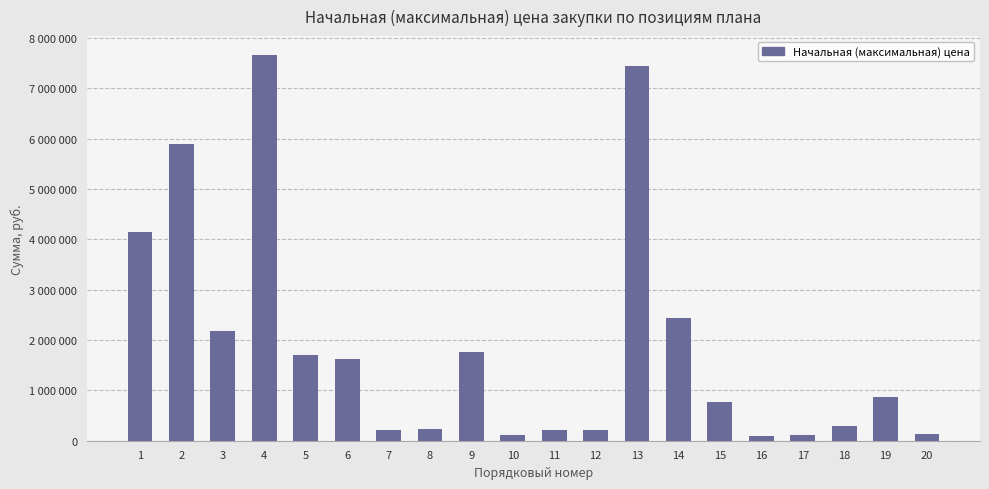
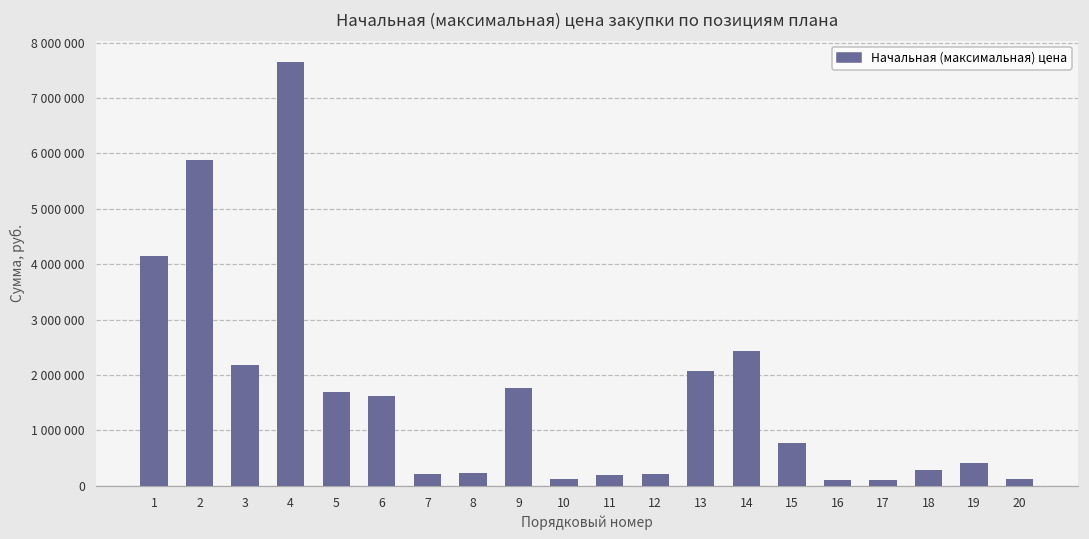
  {
    "1": 4100000,
    "2": 5900000,
    "3": 2200000,
    "4": 7700000,
    "5": 1700000,
    "6": 1600000,
    "7": 200000,
    "8": 200000,
    "9": 1800000,
    "10": 100000,
    "11": 200000,
    "12": 200000,
-   "13": 7400000,
+   "13": 2100000,
    "14": 2400000,
    "15": 800000,
    "16": 100000,
    "17": 100000,
    "18": 300000,
-   "19": 900000,
+   "19": 400000,
    "20": 100000
  }
